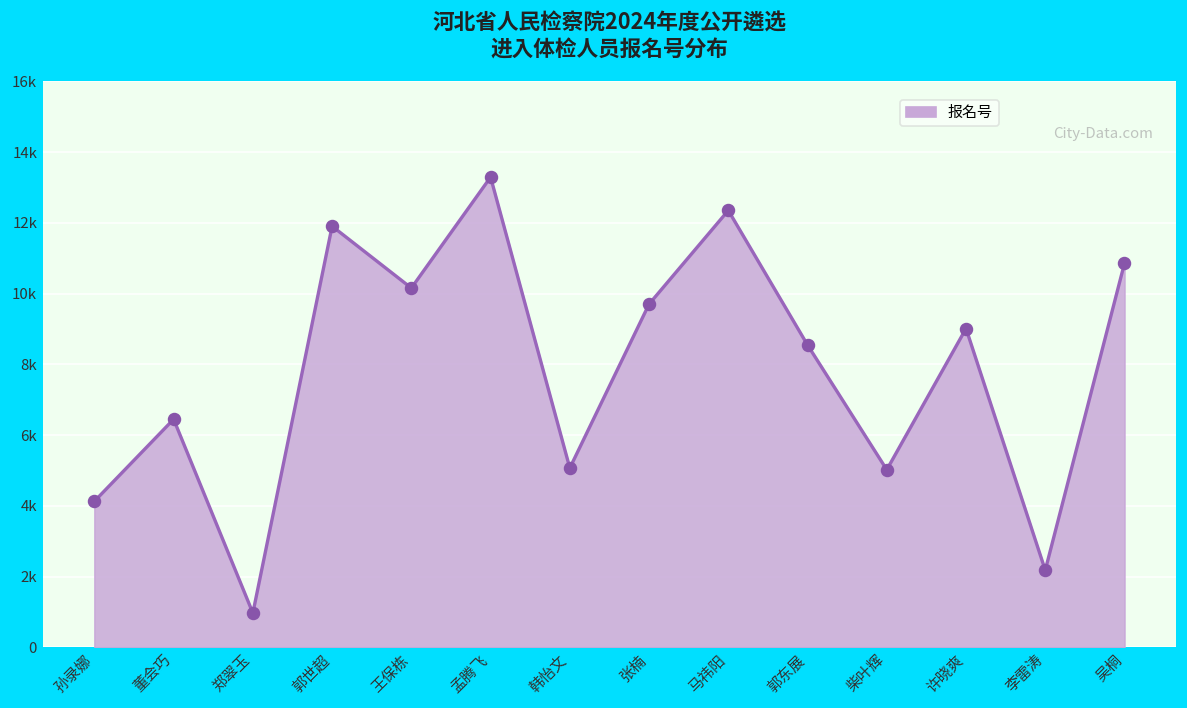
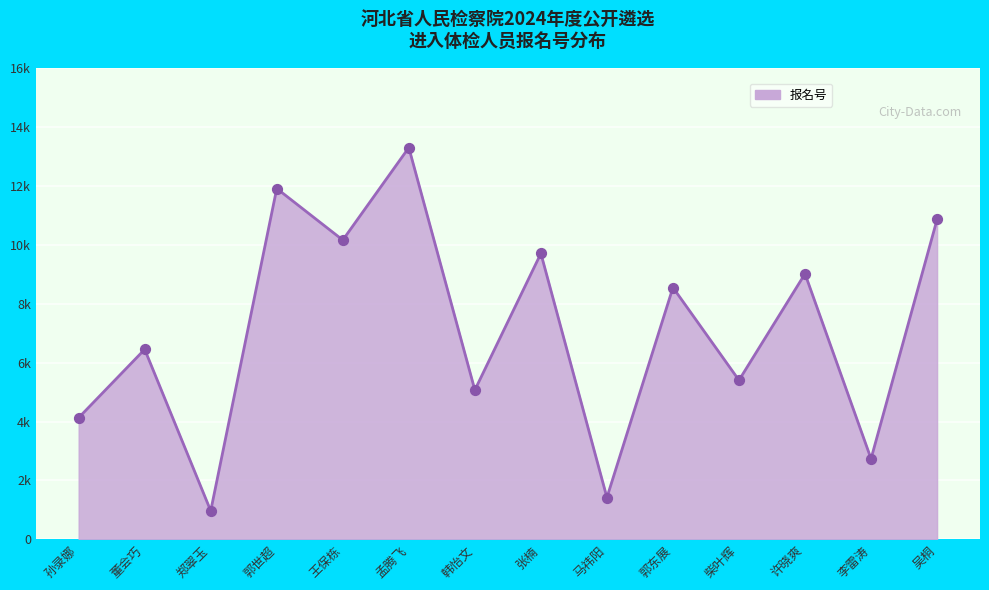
  {
    "孙录娜": 4100,
    "董会巧": 6400,
    "郑翠玉": 1000,
    "郭世超": 11900,
    "王保栋": 10200,
    "孟腾飞": 13300,
    "韩怡文": 5100,
    "张楠": 9700,
-   "马祎阳": 12400,
+   "马祎阳": 1400,
    "郭东展": 8500,
-   "柴叶辉": 5000,
+   "柴叶辉": 5400,
    "许晓爽": 9000,
-   "李雷涛": 2200,
+   "李雷涛": 2700,
    "吴桐": 10900
  }
